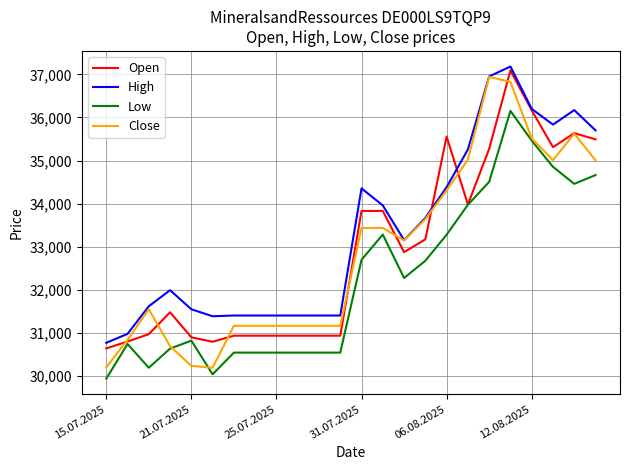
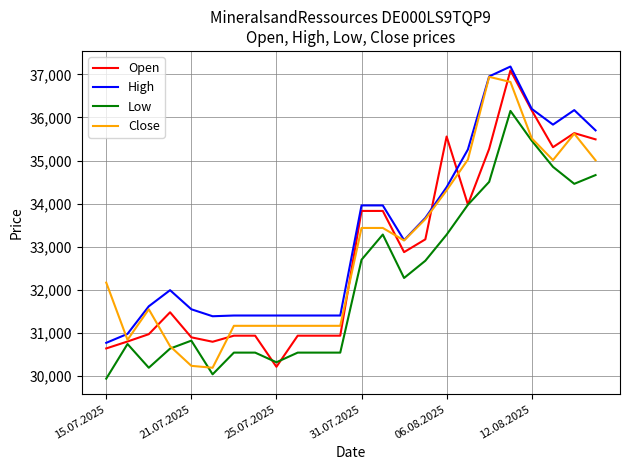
  {
    "Open": {
      "15.07.2025": "30,600",
      "21.07.2025": "30,900",
-     "25.07.2025": "30,900",
+     "25.07.2025": "30,200",
      "31.07.2025": "33,800",
      "06.08.2025": "35,600"
    },
    "High": {
      "15.07.2025": "30,800",
      "21.07.2025": "31,500",
      "25.07.2025": "31,400",
-     "31.07.2025": "34,400",
+     "31.07.2025": "34,000",
      "06.08.2025": "34,400"
    },
    "Low": {
      "15.07.2025": "29,900",
      "21.07.2025": "30,800",
-     "25.07.2025": "30,500",
+     "25.07.2025": "30,300",
      "31.07.2025": "32,700",
      "06.08.2025": "33,300"
    },
    "Close": {
-     "15.07.2025": "30,200",
+     "15.07.2025": "32,200",
      "21.07.2025": "30,200",
      "25.07.2025": "31,200",
      "31.07.2025": "33,400",
      "06.08.2025": "34,300"
    }
  }
